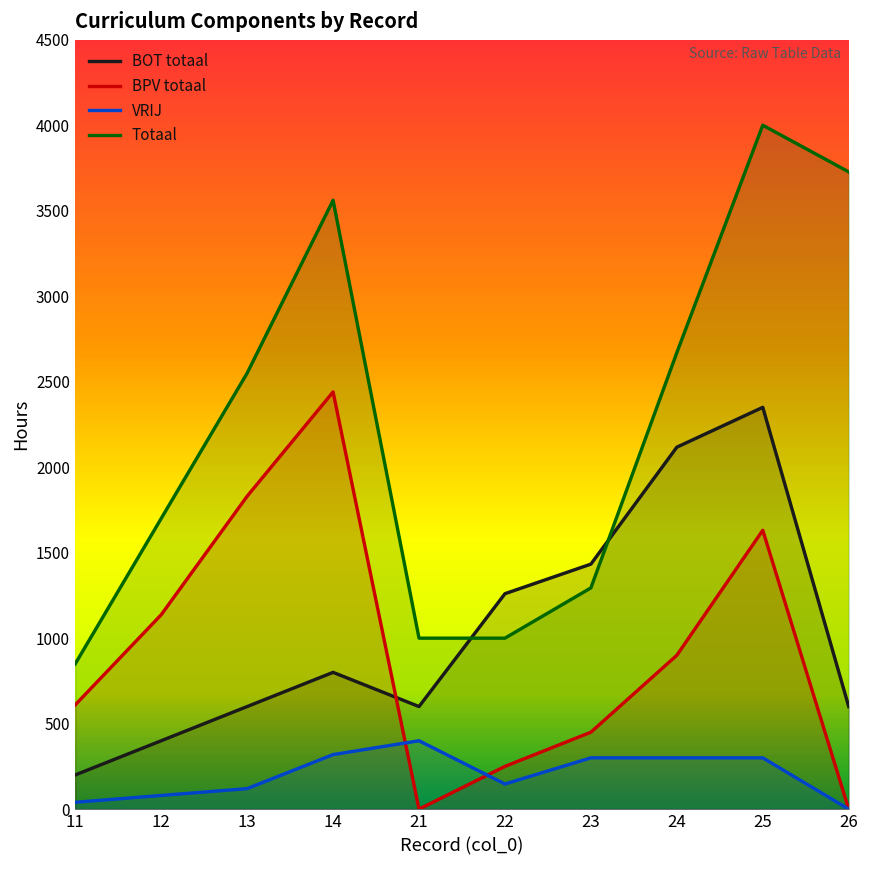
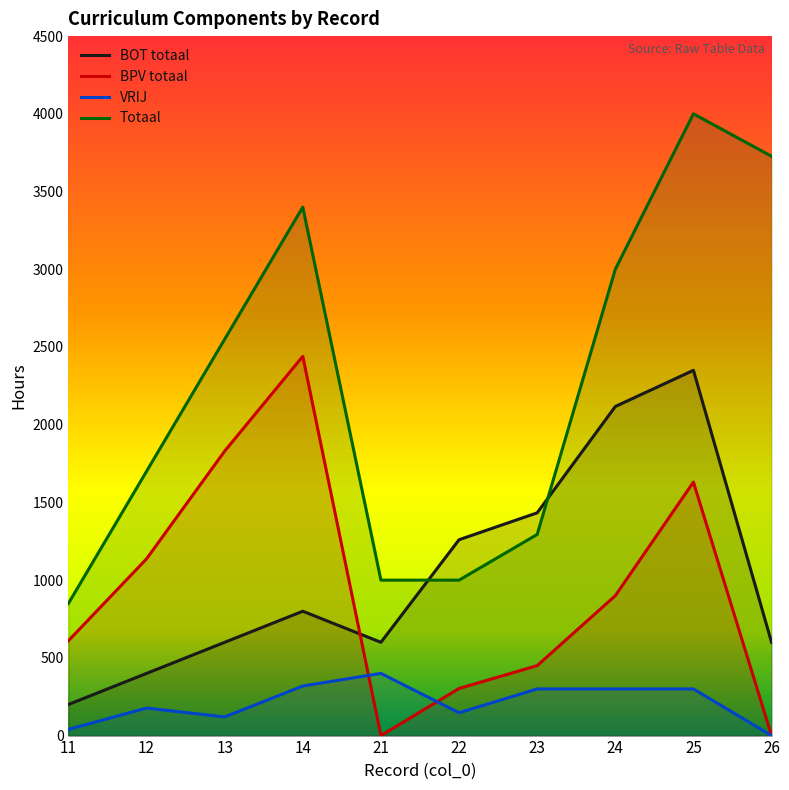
  {
    "BOT totaal": {
      "11": 200,
      "12": 400,
      "13": 600,
      "14": 800,
      "21": 600,
      "22": 1260,
      "23": 1430,
      "24": 2120,
      "25": 2350,
      "26": 600
    },
    "BPV totaal": {
      "11": 610,
      "12": 1140,
      "13": 1830,
      "14": 2440,
      "21": 0,
-     "22": 250,
+     "22": 300,
      "23": 450,
      "24": 900,
      "25": 1630
    },
    "VRIJ": {
      "11": 40,
-     "12": 80,
+     "12": 180,
      "13": 120,
      "14": 320,
      "21": 400,
      "22": 150,
      "23": 300,
      "24": 300,
      "25": 300
    },
    "Totaal": {
      "11": 850,
      "12": 1700,
      "13": 2550,
-     "14": 3560,
+     "14": 3400,
      "21": 1000,
      "22": 1000,
      "23": 1290,
-     "24": 2670,
+     "24": 3000,
      "25": 4000,
      "26": 3730
    }
  }
